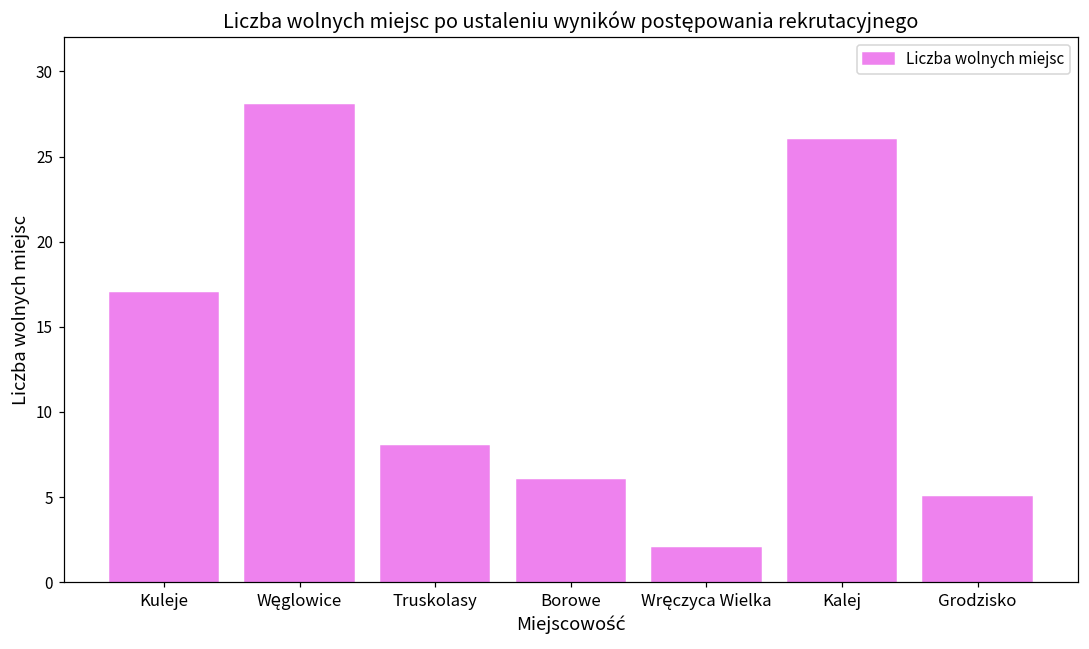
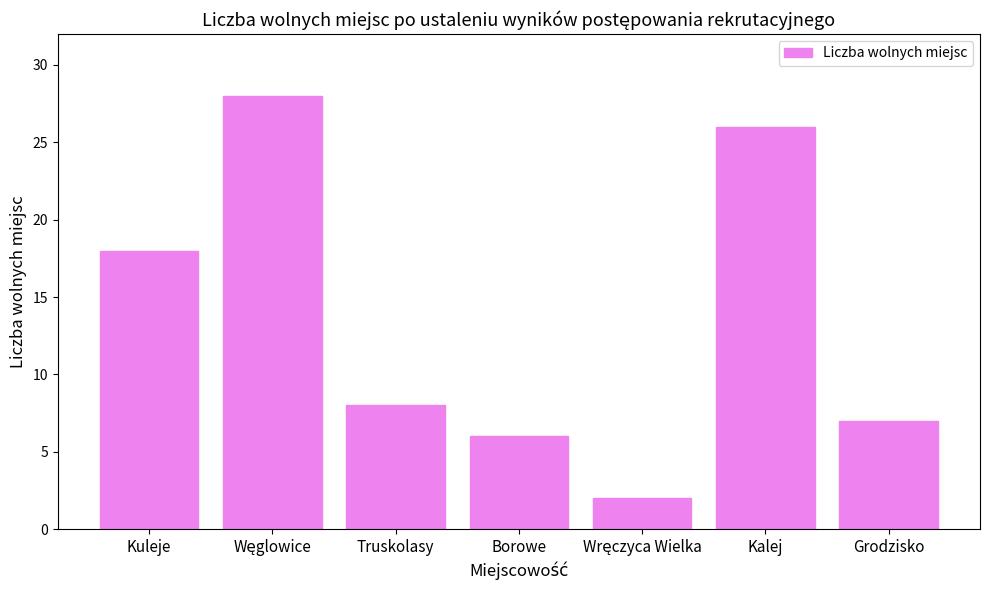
  {
-   "Kuleje": 17,
+   "Kuleje": 18,
    "Węglowice": 28,
    "Truskolasy": 8,
    "Borowe": 6,
    "Wręczyca Wielka": 2,
    "Kalej": 26,
-   "Grodzisko": 5
+   "Grodzisko": 7
  }
